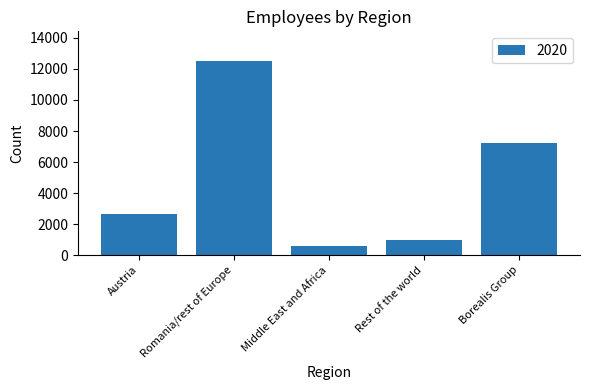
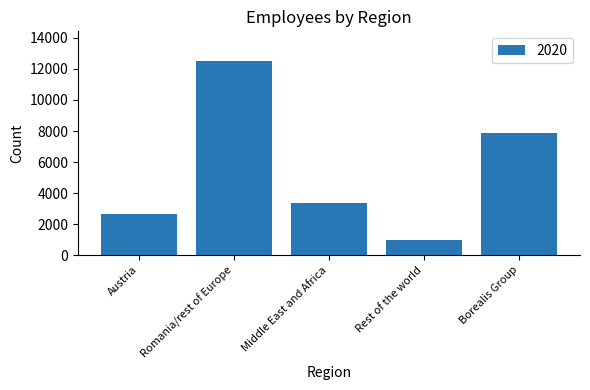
  {
    "Austria": 2600,
    "Romania/rest of Europe": 12500,
-   "Middle East and Africa": 600,
+   "Middle East and Africa": 3400,
    "Rest of the world": 1000,
-   "Borealis Group": 7300
+   "Borealis Group": 7900
  }
